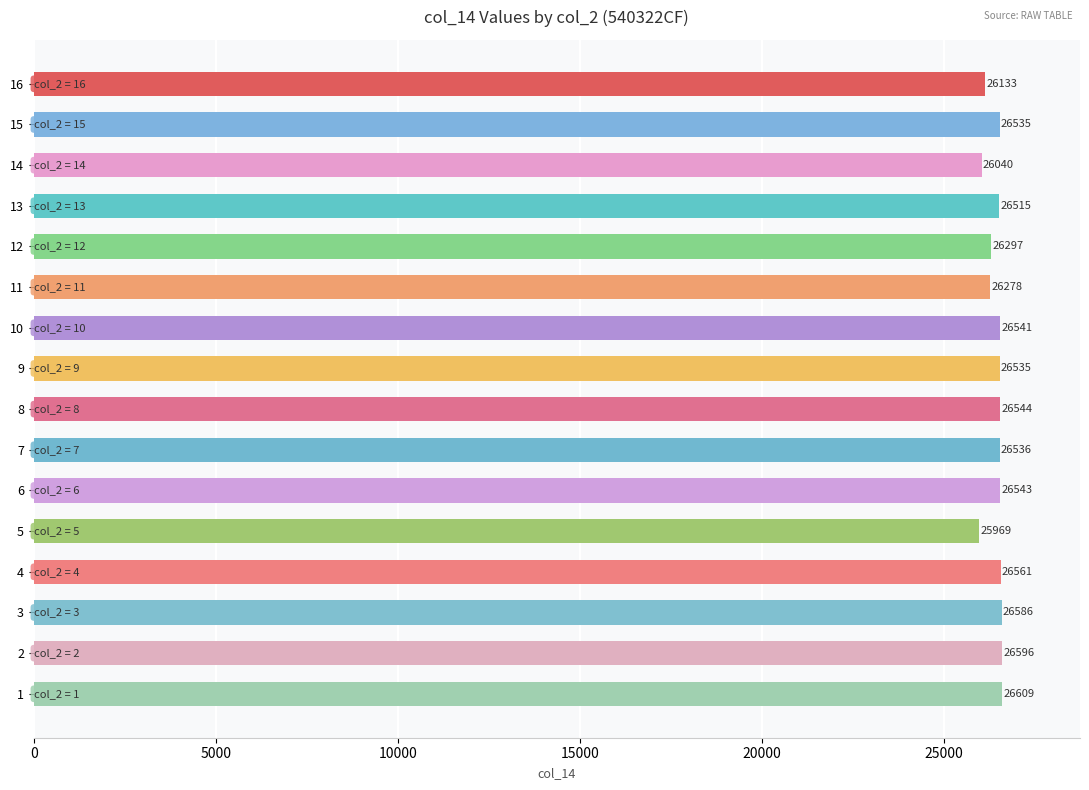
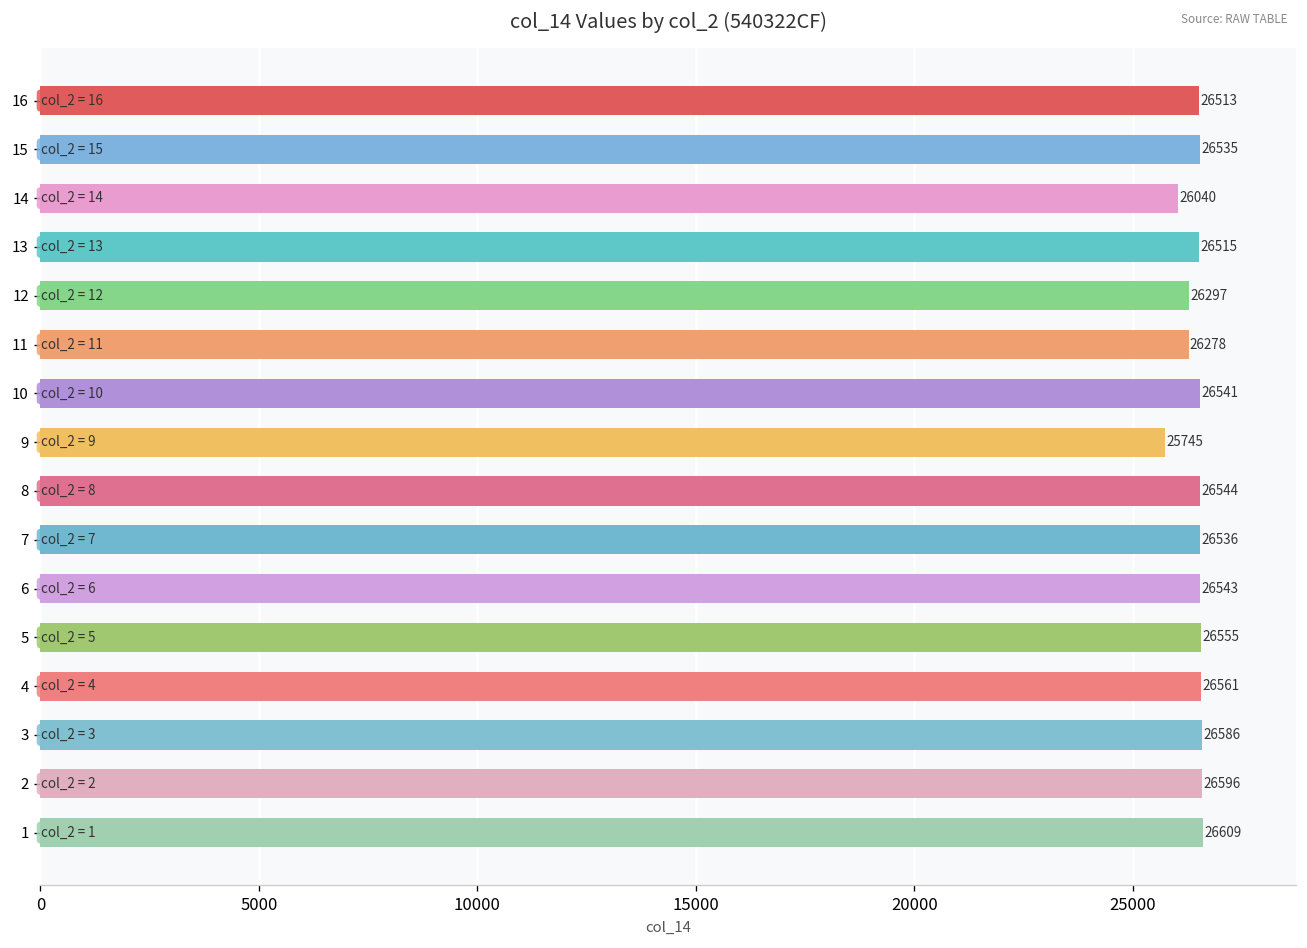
  {
-   "16": 26133,
+   "16": 26513,
    "15": 26535,
    "14": 26040,
    "13": 26515,
    "12": 26297,
    "11": 26278,
    "10": 26541,
-   "9": 26535,
+   "9": 25745,
    "8": 26544,
    "7": 26536,
    "6": 26543,
-   "5": 25969,
+   "5": 26555,
    "4": 26561,
    "3": 26586,
    "2": 26596,
    "1": 26609
  }
